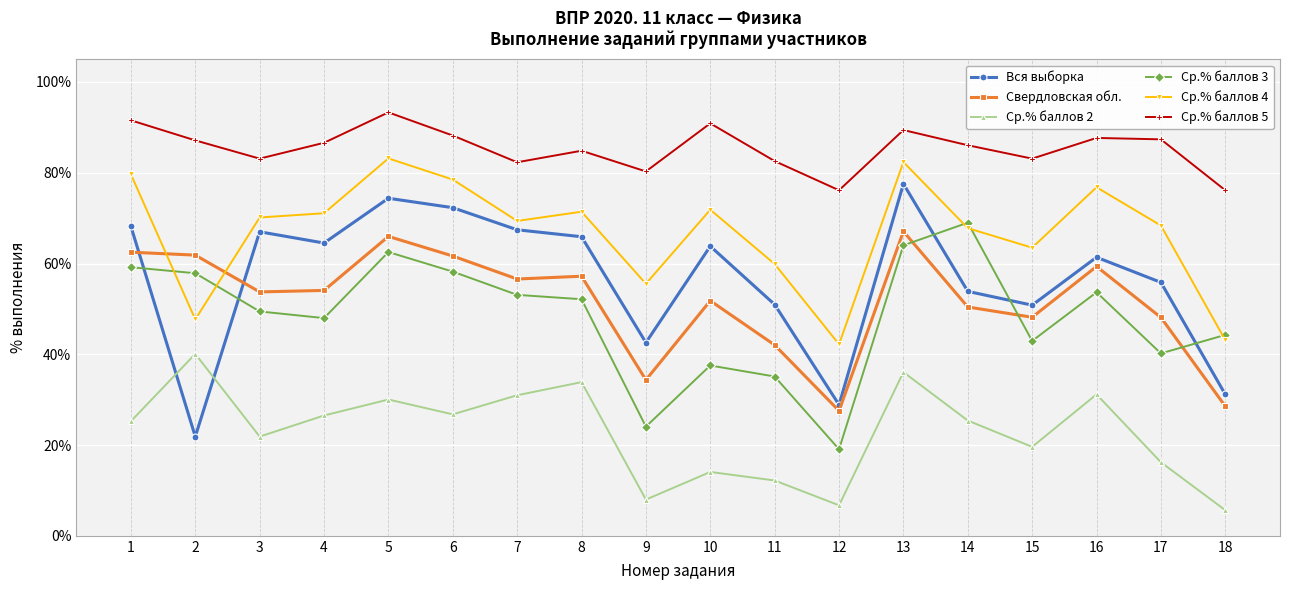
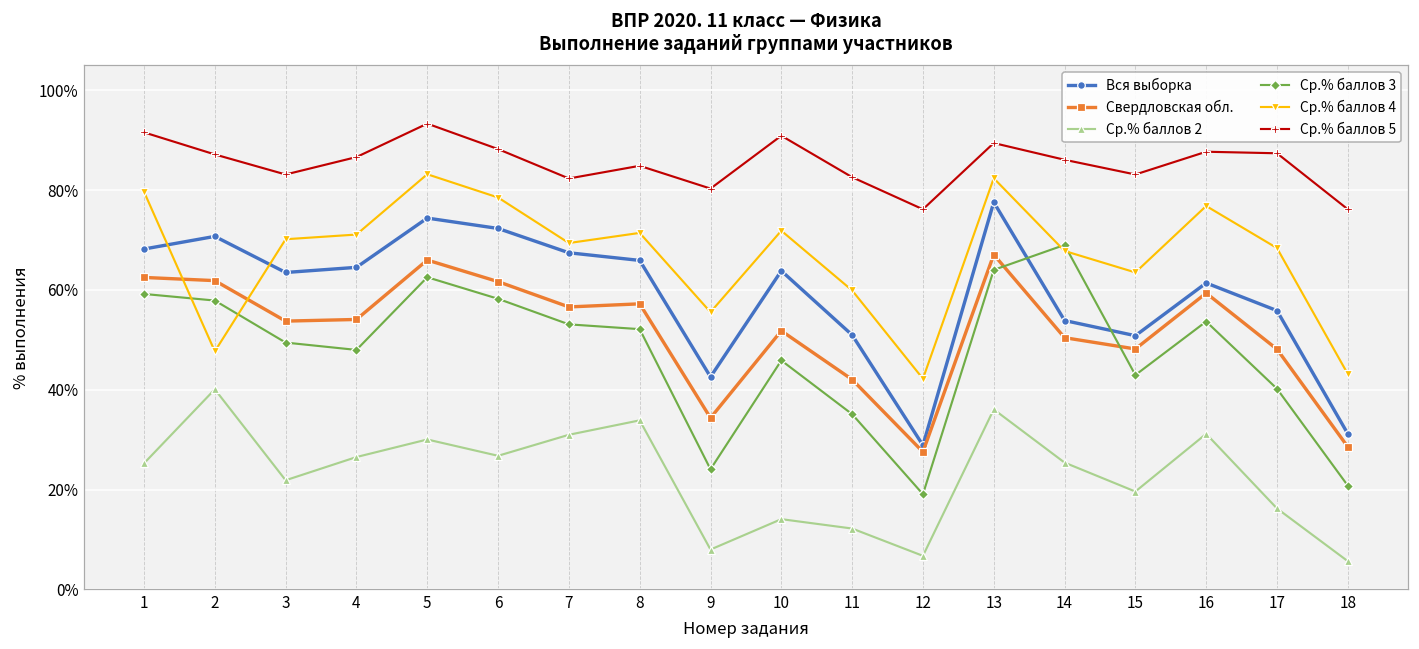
  {
    "Вся выборка": {
      "1": "68%",
-     "2": "22%",
-     "3": "67%",
+     "2": "71%",
+     "3": "63%",
      "4": "65%",
      "5": "74%",
      "6": "72%",
      "7": "67%",
      "8": "66%",
      "9": "43%",
      "10": "64%",
      "11": "51%",
      "12": "29%",
      "13": "78%",
      "14": "54%",
      "15": "51%",
      "16": "61%",
      "17": "56%",
      "18": "31%"
    },
    "Свердловская обл.": {
      "1": "62%",
      "2": "62%",
      "3": "54%",
      "4": "54%",
      "5": "66%",
      "6": "62%",
      "7": "57%",
      "8": "57%",
      "9": "34%",
      "10": "52%",
      "11": "42%",
      "12": "28%",
      "13": "67%",
      "14": "50%",
      "15": "48%",
      "16": "59%",
      "17": "48%",
      "18": "29%"
    },
    "Ср.% баллов 2": {
      "1": "25%",
      "2": "40%",
      "3": "22%",
      "4": "27%",
      "5": "30%",
      "6": "27%",
      "7": "31%",
      "8": "34%",
      "9": "8%",
      "10": "14%",
      "11": "12%",
      "12": "7%",
      "13": "36%",
      "14": "25%",
      "15": "20%",
      "16": "31%",
      "17": "16%",
      "18": "6%"
    },
    "Ср.% баллов 3": {
      "1": "59%",
      "2": "58%",
      "3": "49%",
      "4": "48%",
      "5": "63%",
      "6": "58%",
      "7": "53%",
      "8": "52%",
      "9": "24%",
-     "10": "38%",
+     "10": "46%",
      "11": "35%",
      "12": "19%",
      "13": "64%",
      "14": "69%",
      "15": "43%",
      "16": "54%",
      "17": "40%",
-     "18": "44%"
+     "18": "21%"
    },
    "Ср.% баллов 4": {
      "1": "80%",
      "2": "48%",
      "3": "70%",
      "4": "71%",
      "5": "83%",
      "6": "79%",
      "7": "69%",
      "8": "71%",
      "9": "56%",
      "10": "72%",
      "11": "60%",
      "12": "42%",
      "13": "82%",
      "14": "68%",
      "15": "63%",
      "16": "77%",
      "17": "68%",
      "18": "43%"
    },
    "Ср.% баллов 5": {
      "1": "92%",
      "2": "87%",
      "3": "83%",
      "4": "87%",
      "5": "93%",
      "6": "88%",
      "7": "82%",
      "8": "85%",
      "9": "80%",
      "10": "91%",
      "11": "83%",
      "12": "76%",
      "13": "89%",
      "14": "86%",
      "15": "83%",
      "16": "88%",
      "17": "87%",
      "18": "76%"
    }
  }
